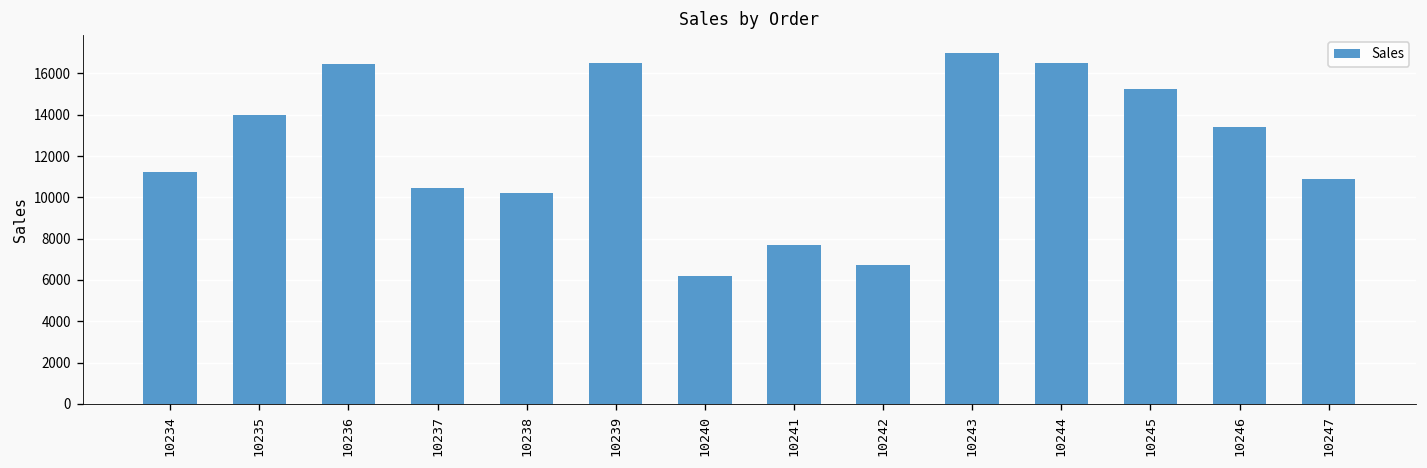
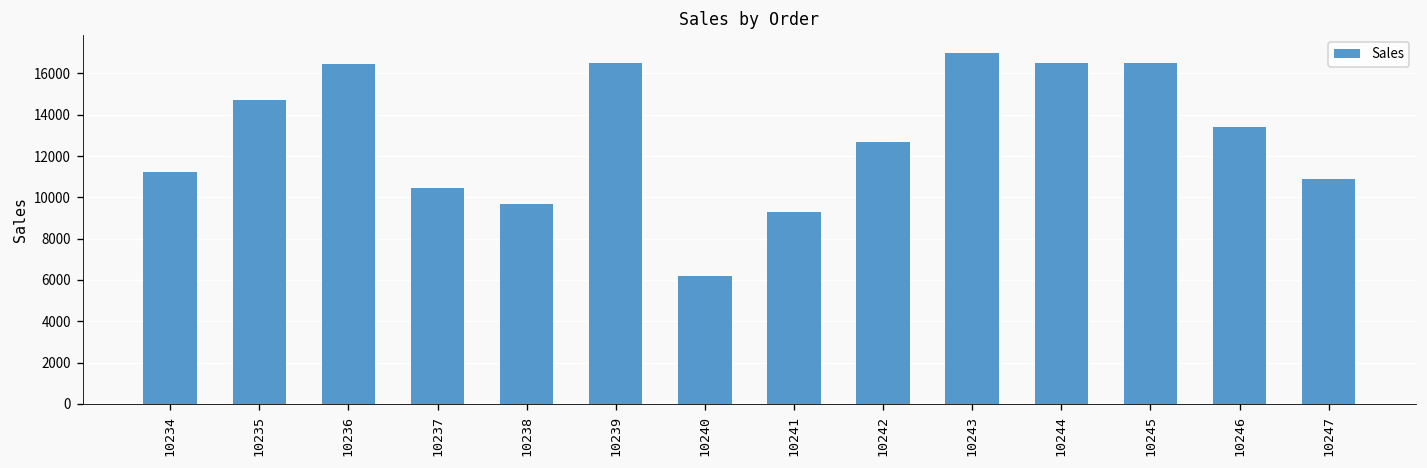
  {
    "10234": 11200,
-   "10235": 14000,
+   "10235": 14700,
    "10236": 16500,
    "10237": 10400,
-   "10238": 10200,
+   "10238": 9700,
    "10239": 16500,
    "10240": 6200,
-   "10241": 7700,
-   "10242": 6700,
+   "10241": 9300,
+   "10242": 12700,
    "10243": 17000,
    "10244": 16500,
-   "10245": 15200,
+   "10245": 16500,
    "10246": 13400,
    "10247": 10900
  }
